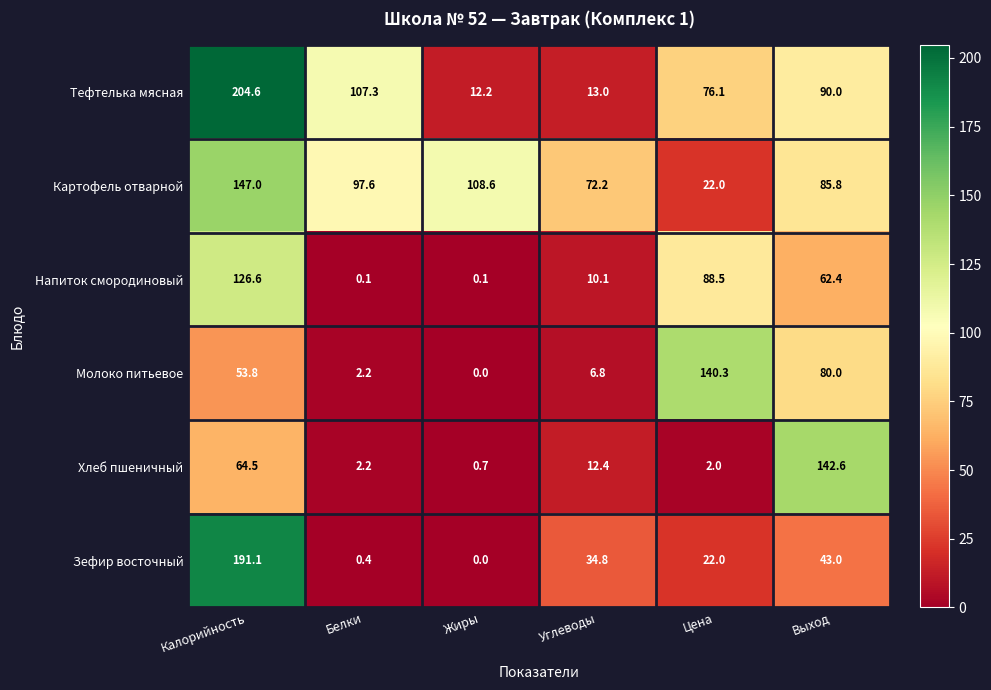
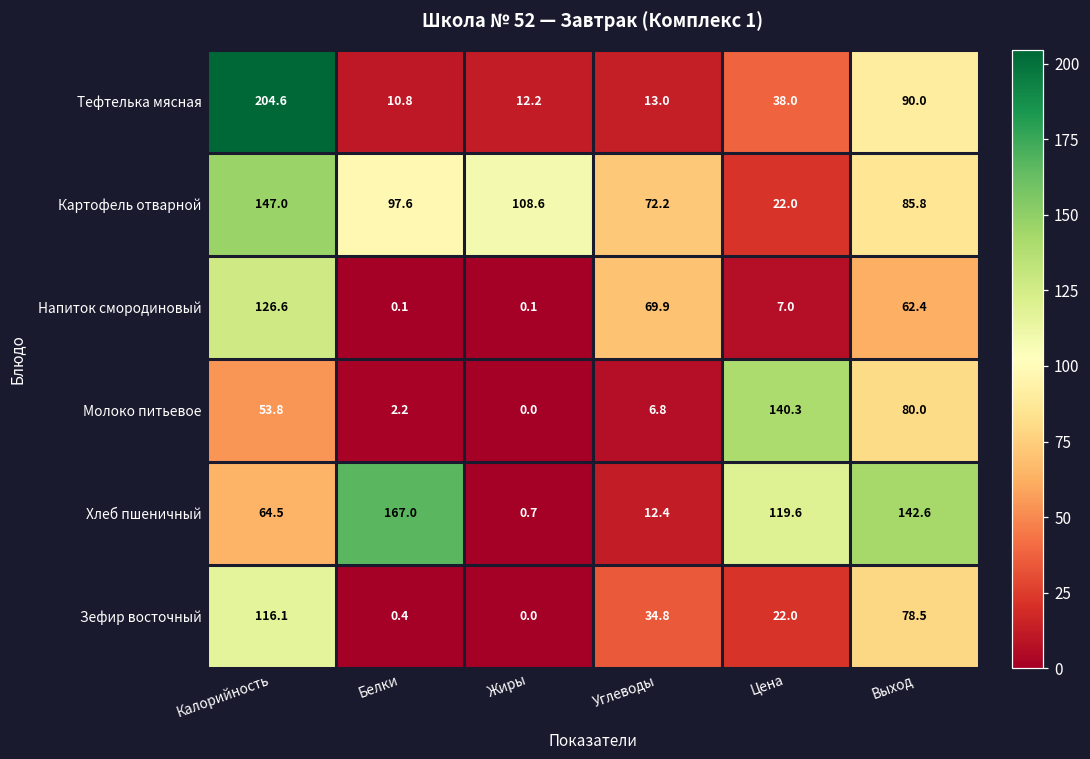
  {
    "Тефтелька мясная": {
      "Калорийность": 204.6,
-     "Белки": 107.3,
+     "Белки": 10.8,
      "Жиры": 12.2,
      "Углеводы": 13.0,
-     "Цена": 76.1,
+     "Цена": 38.0,
      "Выход": 90.0
    },
    "Картофель отварной": {
      "Калорийность": 147.0,
      "Белки": 97.6,
      "Жиры": 108.6,
      "Углеводы": 72.2,
      "Цена": 22.0,
      "Выход": 85.8
    },
    "Напиток смородиновый": {
      "Калорийность": 126.6,
      "Белки": 0.1,
      "Жиры": 0.1,
-     "Углеводы": 10.1,
-     "Цена": 88.5,
+     "Углеводы": 69.9,
+     "Цена": 7.0,
      "Выход": 62.4
    },
    "Молоко питьевое": {
      "Калорийность": 53.8,
      "Белки": 2.2,
      "Жиры": 0.0,
      "Углеводы": 6.8,
      "Цена": 140.3,
      "Выход": 80.0
    },
    "Хлеб пшеничный": {
      "Калорийность": 64.5,
-     "Белки": 2.2,
+     "Белки": 167.0,
      "Жиры": 0.7,
      "Углеводы": 12.4,
-     "Цена": 2.0,
+     "Цена": 119.6,
      "Выход": 142.6
    },
    "Зефир восточный": {
-     "Калорийность": 191.1,
+     "Калорийность": 116.1,
      "Белки": 0.4,
      "Жиры": 0.0,
      "Углеводы": 34.8,
      "Цена": 22.0,
-     "Выход": 43.0
+     "Выход": 78.5
    }
  }
